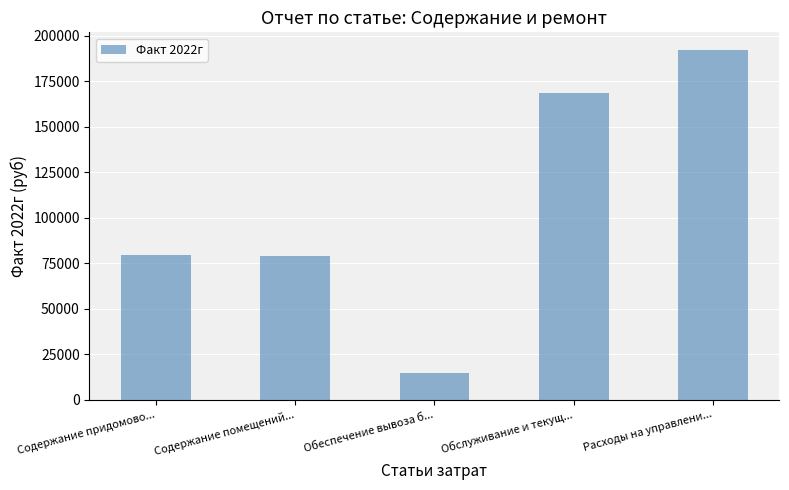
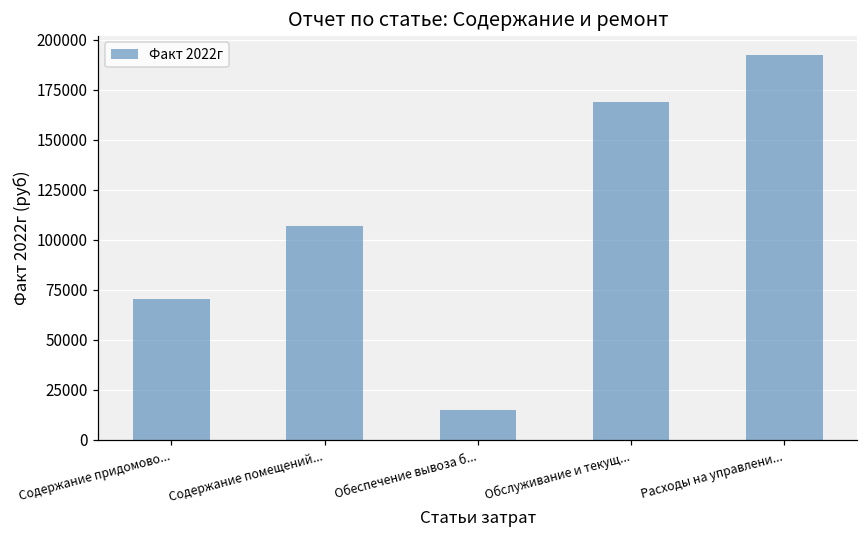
  {
-   "Содержание придомово...": 80000,
-   "Содержание помещений...": 79000,
+   "Содержание придомово...": 71000,
+   "Содержание помещений...": 107000,
    "Обеспечение вывоза б...": 15000,
    "Обслуживание и текущ...": 169000,
    "Расходы на управлени...": 192000
  }
